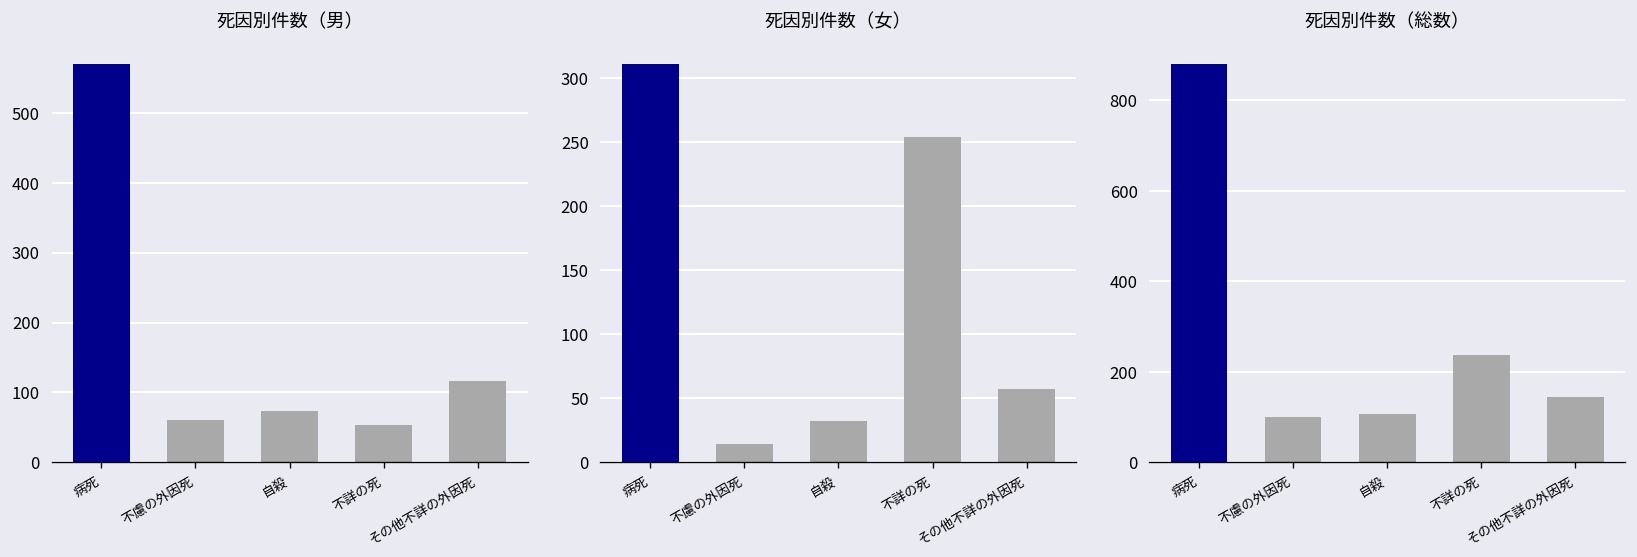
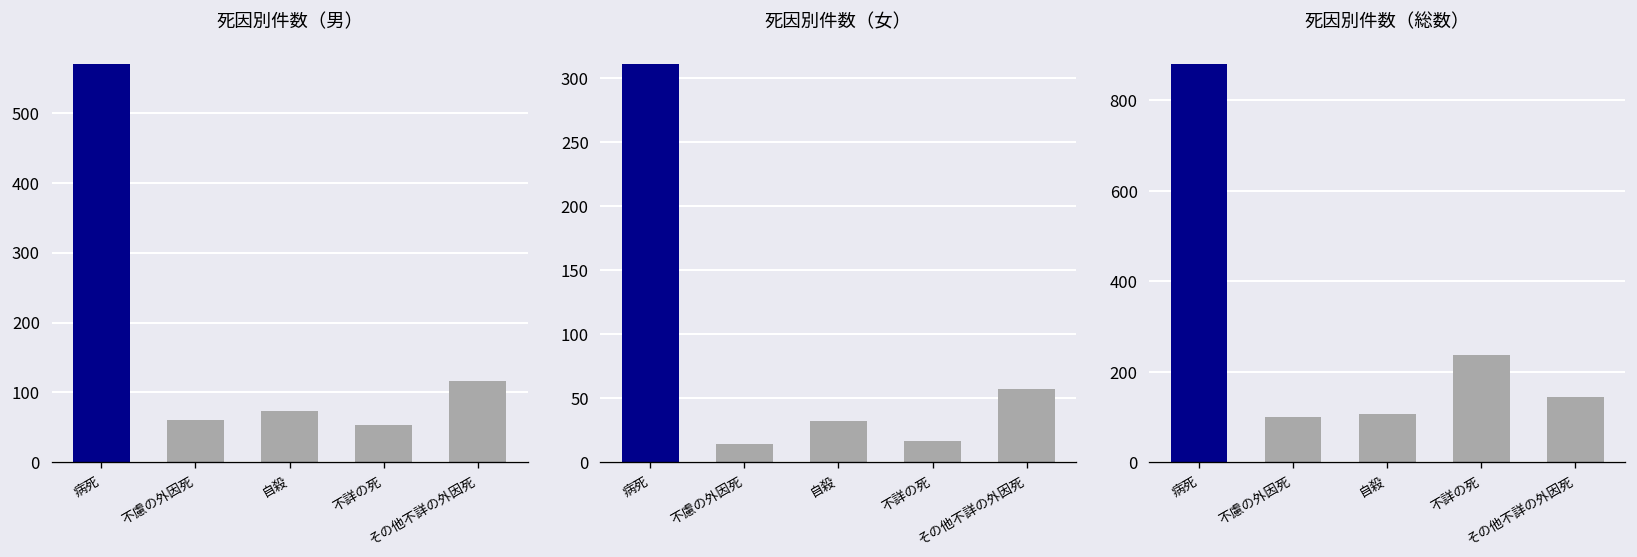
  {
    "死因別件数（男）": {
      "病死": 570,
      "不慮の外因死": 60,
      "自殺": 70,
      "不詳の死": 50,
      "その他不詳の外因死": 120
    },
    "死因別件数（女）": {
      "病死": 311,
      "不慮の外因死": 14,
      "自殺": 32,
-     "不詳の死": 254,
+     "不詳の死": 17,
      "その他不詳の外因死": 57
    },
    "死因別件数（総数）": {
      "病死": 880,
      "不慮の外因死": 100,
      "自殺": 110,
      "不詳の死": 240,
      "その他不詳の外因死": 140
    }
  }
